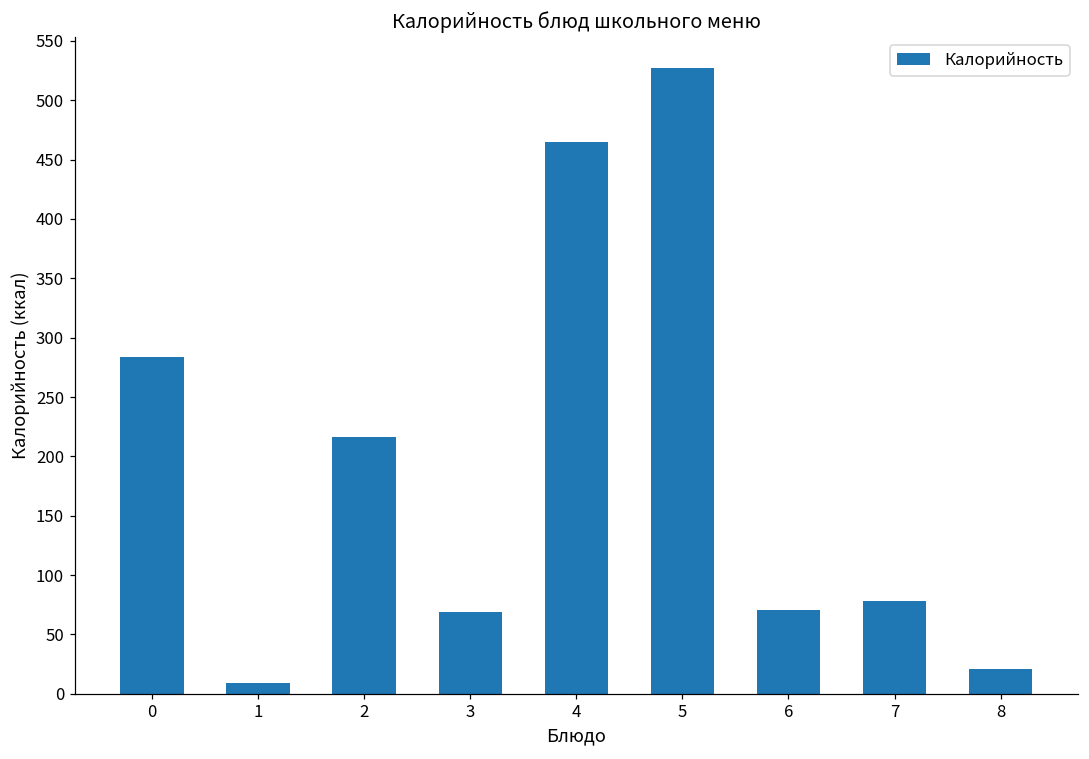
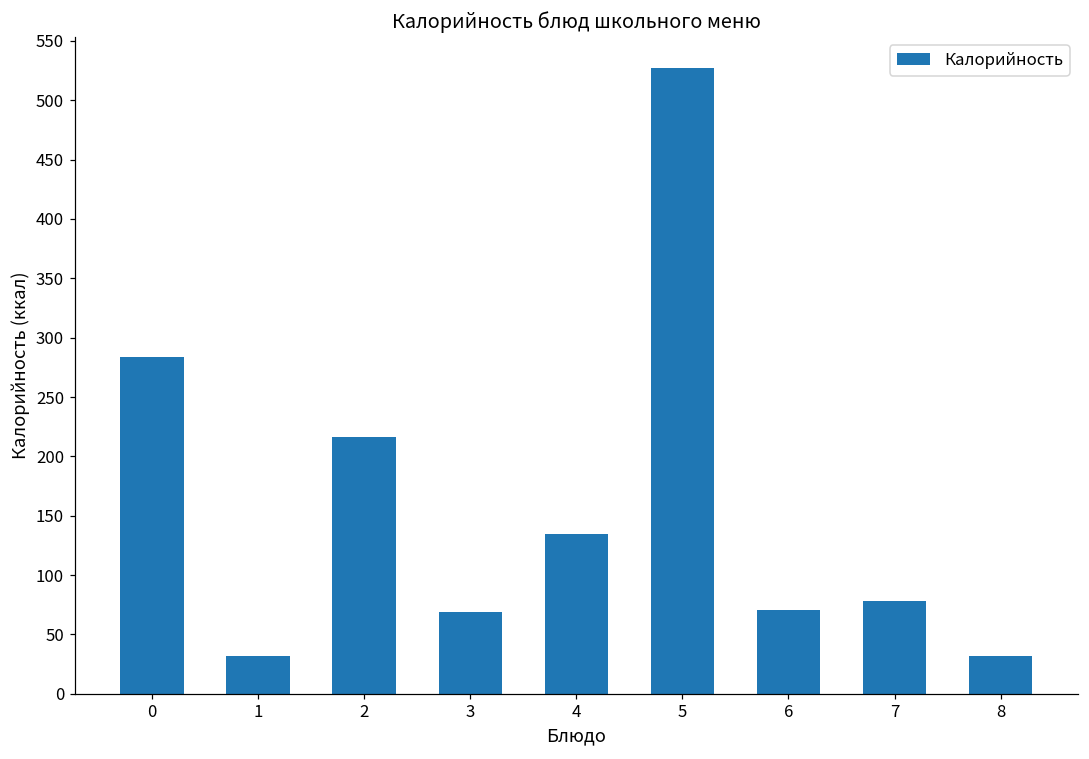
  {
    "0": 284,
-   "1": 9,
+   "1": 32,
    "2": 216,
    "3": 69,
-   "4": 465,
+   "4": 135,
    "5": 527,
    "6": 71,
    "7": 78,
-   "8": 21
+   "8": 32
  }
